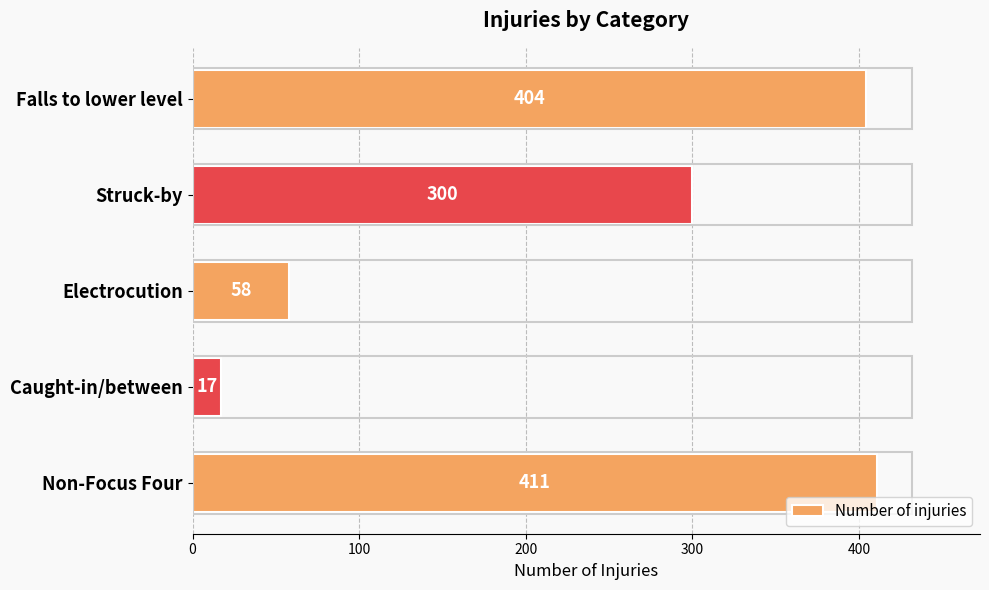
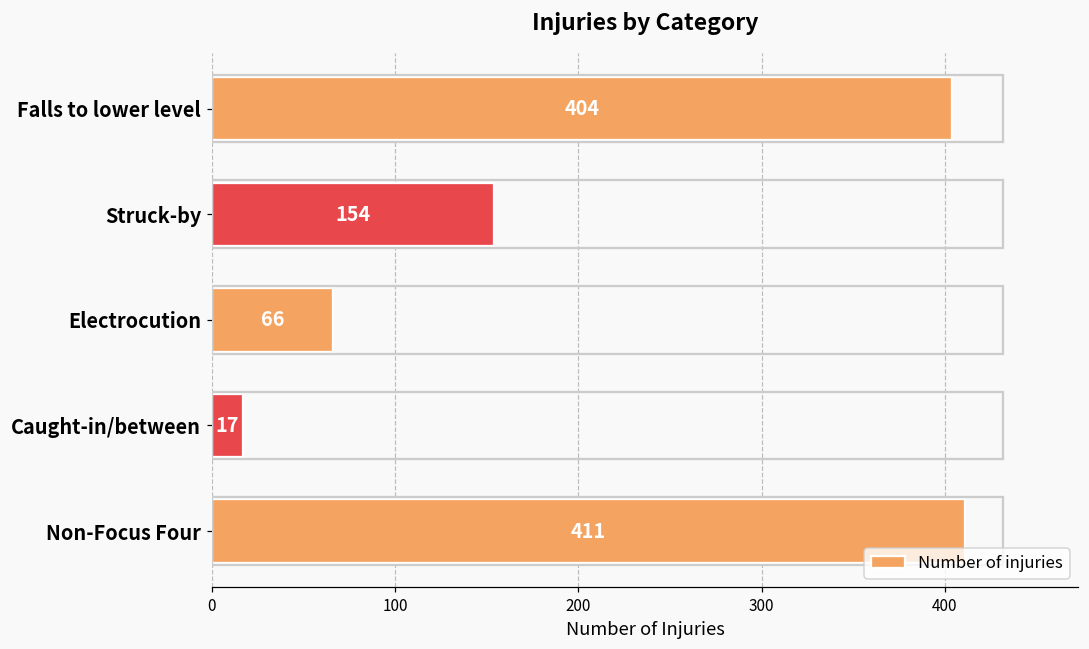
  {
    "Falls to lower level": 404,
-   "Struck-by": 300,
-   "Electrocution": 58,
+   "Struck-by": 154,
+   "Electrocution": 66,
    "Caught-in/between": 17,
    "Non-Focus Four": 411
  }
